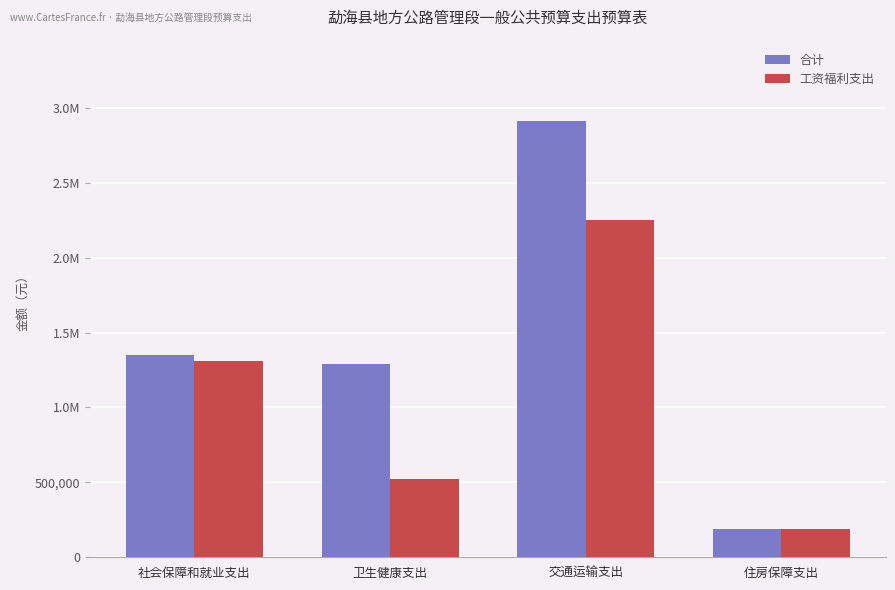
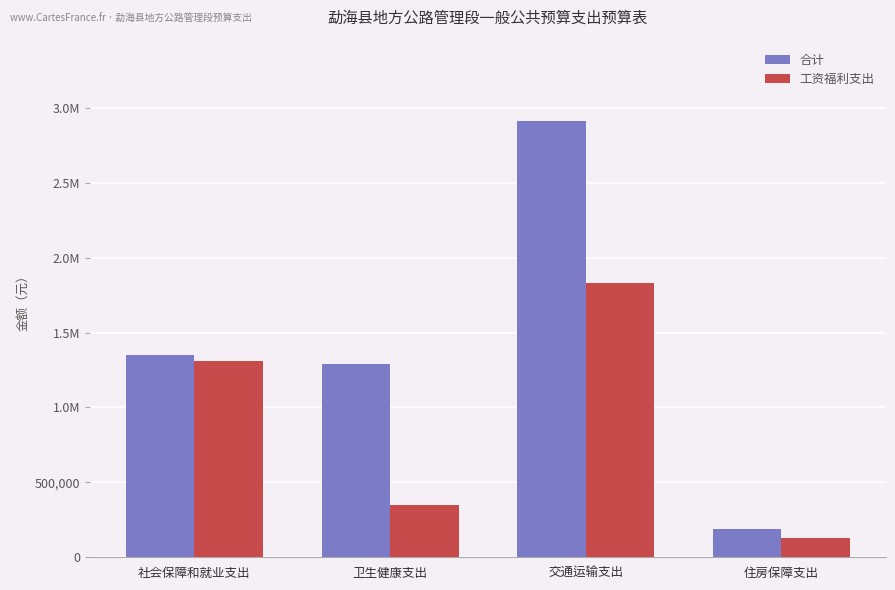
  {
    "合计": {
      "社会保障和就业支出": "1,350,000",
      "卫生健康支出": "1,290,000",
      "交通运输支出": "2,910,000",
      "住房保障支出": "190,000"
    },
    "工资福利支出": {
      "社会保障和就业支出": "1,310,000",
-     "卫生健康支出": "520,000",
-     "交通运输支出": "2,250,000",
-     "住房保障支出": "190,000"
+     "卫生健康支出": "350,000",
+     "交通运输支出": "1,830,000",
+     "住房保障支出": "130,000"
    }
  }
